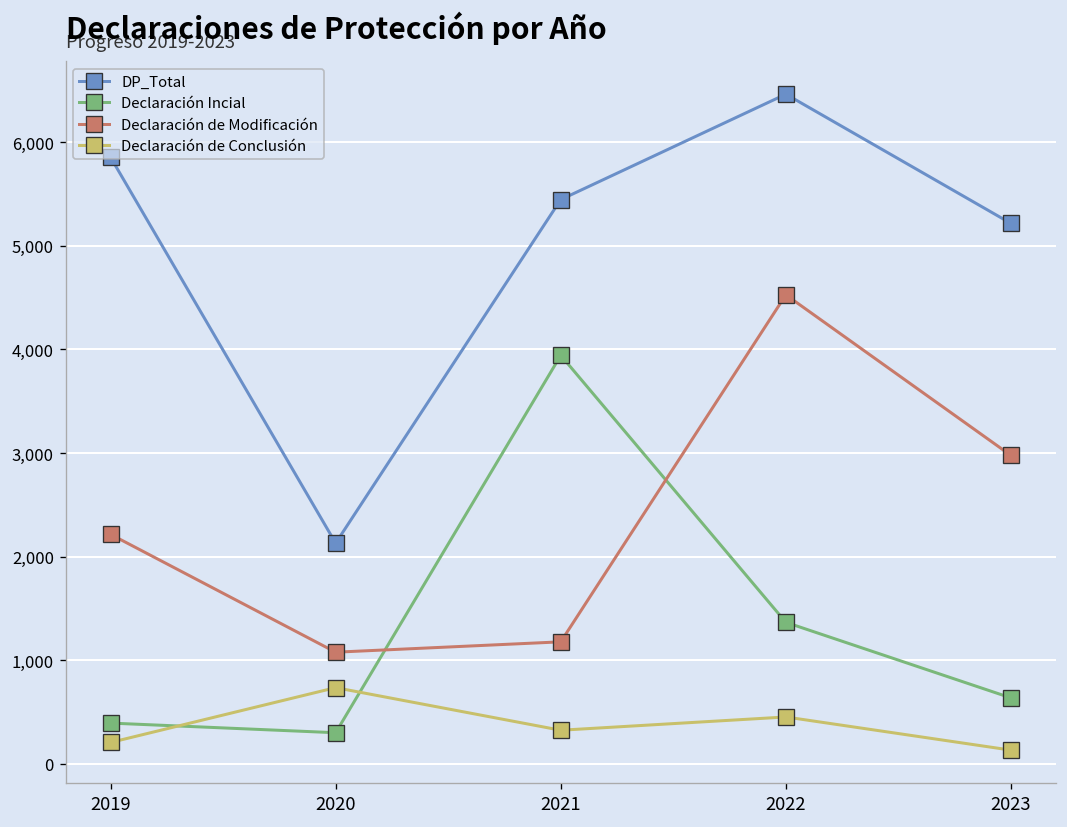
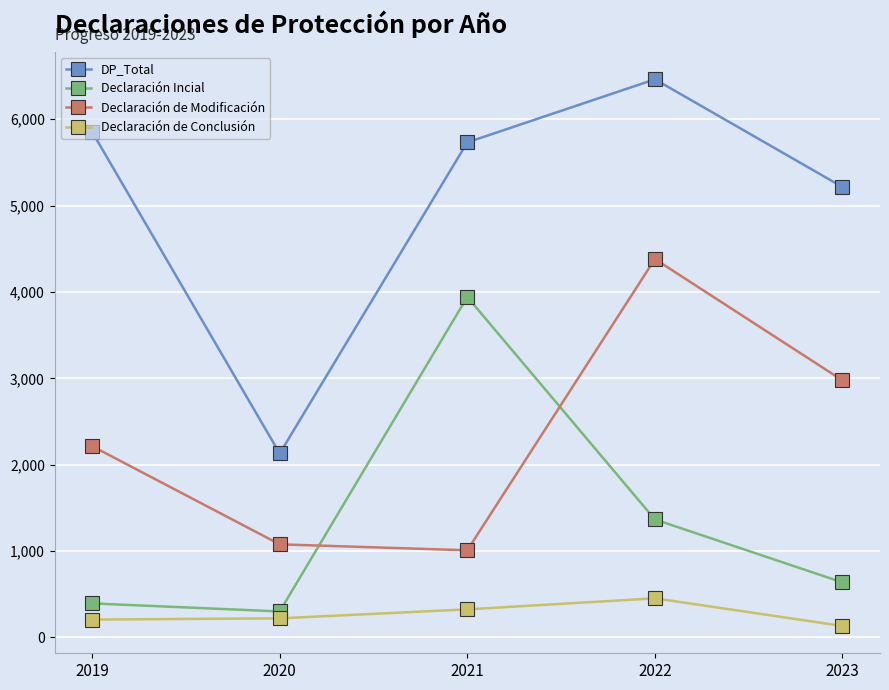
  {
    "DP_Total": {
      "2020": "2,100",
-     "2021": "5,400",
+     "2021": "5,700",
      "2022": "6,500",
      "2023": "5,200"
    },
    "Declaración Incial": {
      "2019": "400",
      "2020": "300",
      "2021": "3,900",
      "2022": "1,400",
      "2023": "600"
    },
    "Declaración de Modificación": {
      "2019": "2,200",
      "2020": "1,100",
-     "2021": "1,200",
-     "2022": "4,500",
+     "2021": "1,000",
+     "2022": "4,400",
      "2023": "3,000"
    },
    "Declaración de Conclusión": {
      "2019": "200",
-     "2020": "700",
+     "2020": "200",
      "2021": "300",
      "2022": "500",
      "2023": "100"
    }
  }
